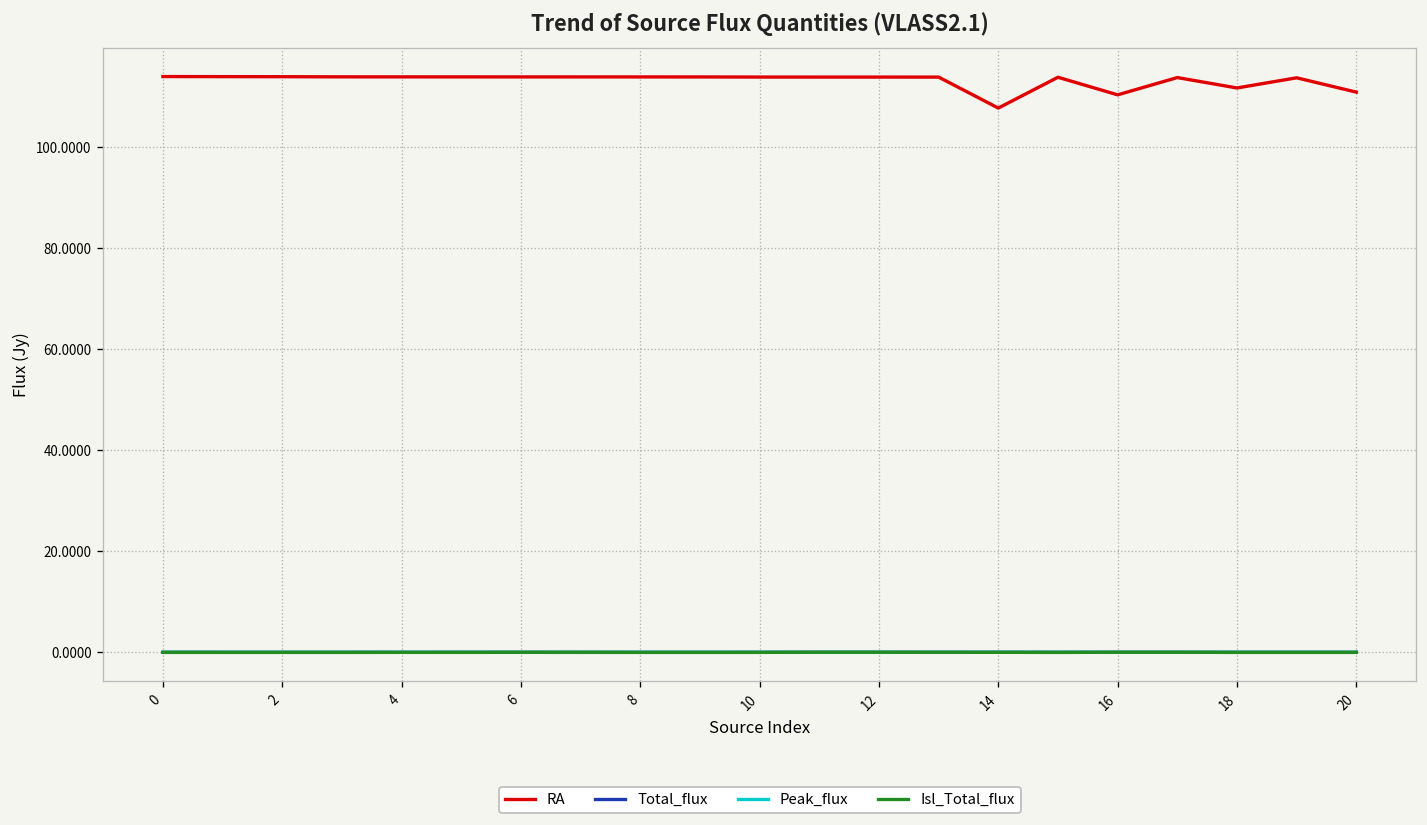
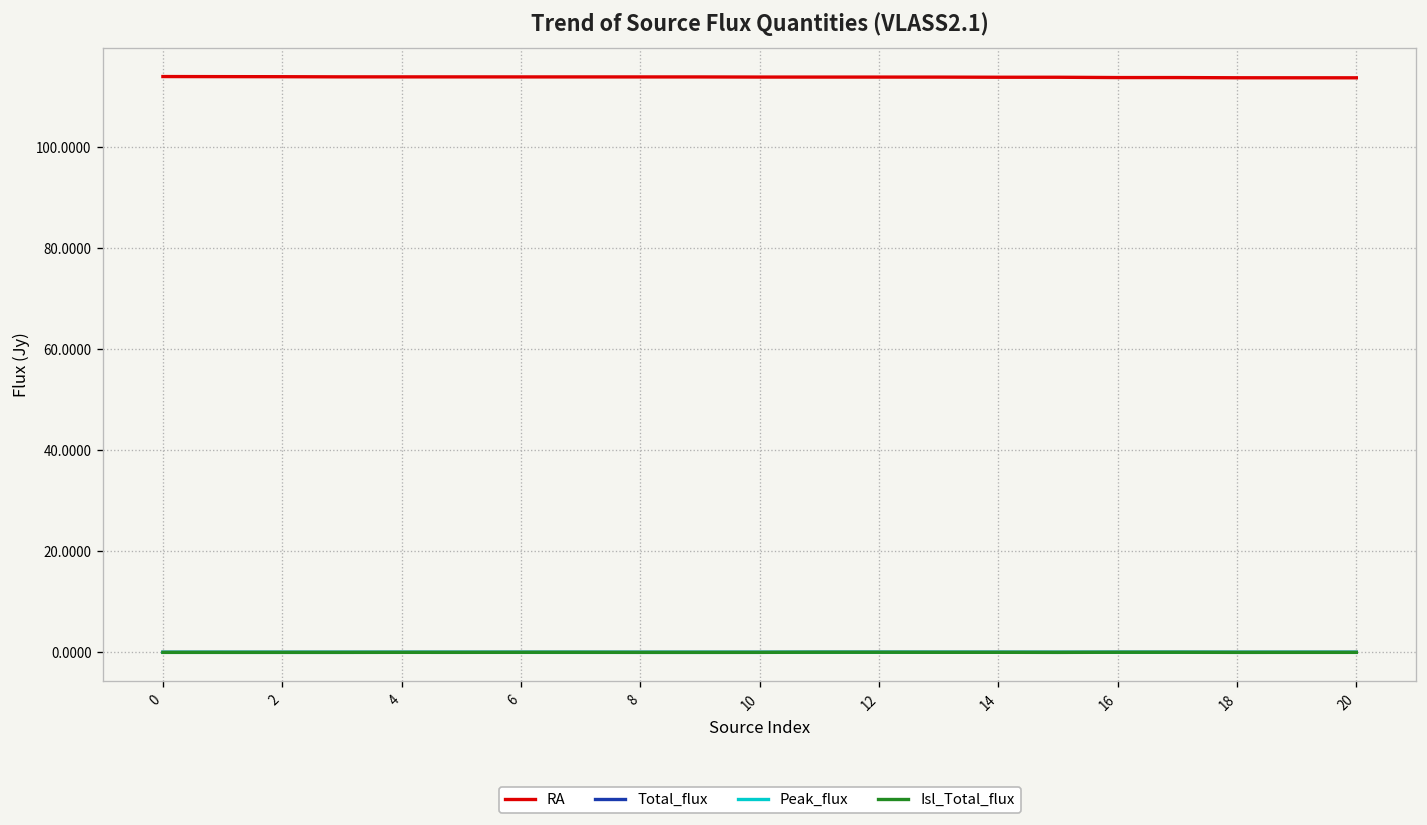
  {
    "RA": {
      "0": 114,
      "2": 114,
      "4": 114,
      "6": 114,
      "8": 114,
      "10": 114,
      "12": 114,
-     "14": 108,
-     "16": 110,
-     "18": 112,
-     "20": 111
+     "14": 114,
+     "16": 114,
+     "18": 114,
+     "20": 114
    },
    "Isl_Total_flux": {
      "0": 0,
      "2": 0,
      "4": 0,
      "6": 0,
      "8": 0,
      "10": 0,
      "12": 0,
      "14": 0,
      "16": 0,
      "18": 0,
      "20": 0
    }
  }
